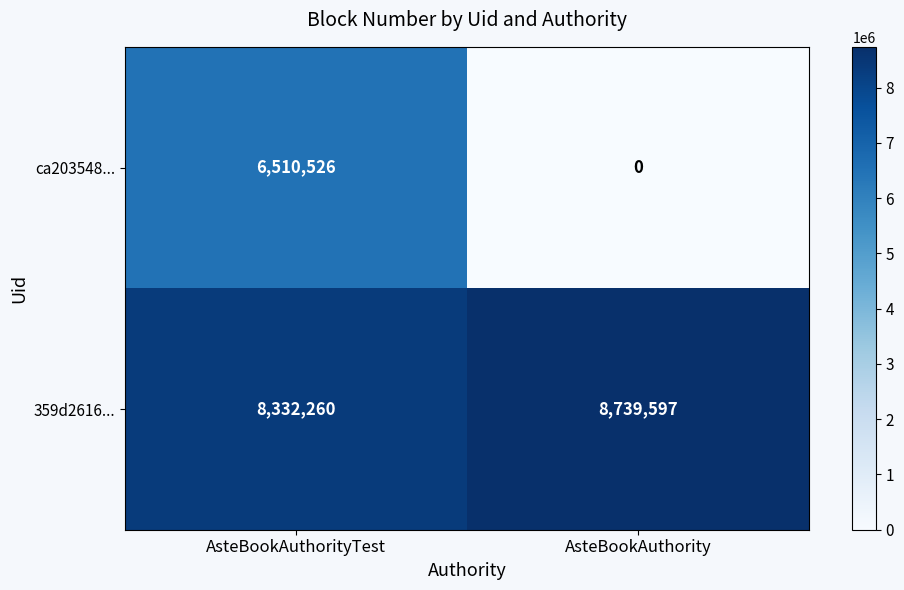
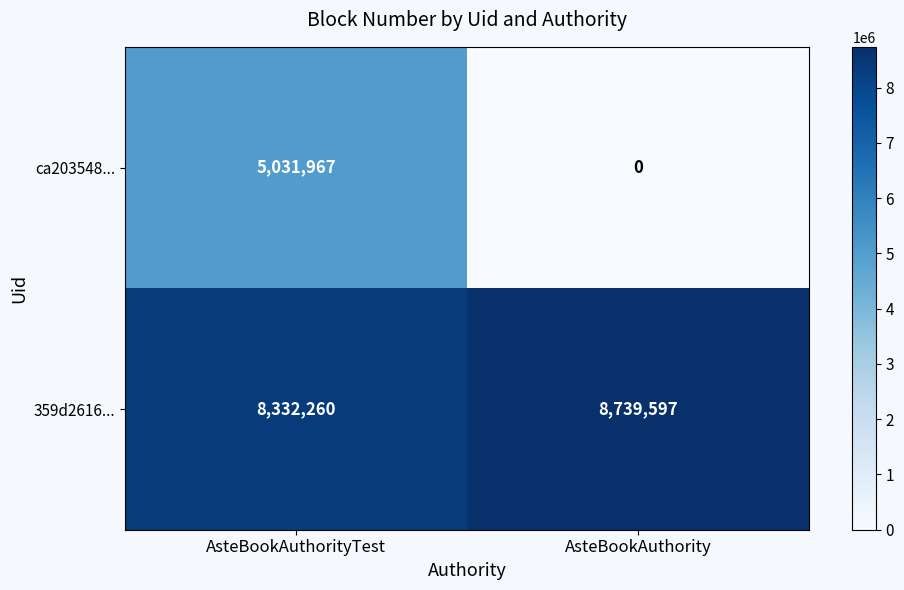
  {
    "ca203548...": {
-     "AsteBookAuthorityTest": "6,510,526",
+     "AsteBookAuthorityTest": "5,031,967",
      "AsteBookAuthority": "0"
    },
    "359d2616...": {
      "AsteBookAuthorityTest": "8,332,260",
      "AsteBookAuthority": "8,739,597"
    }
  }
